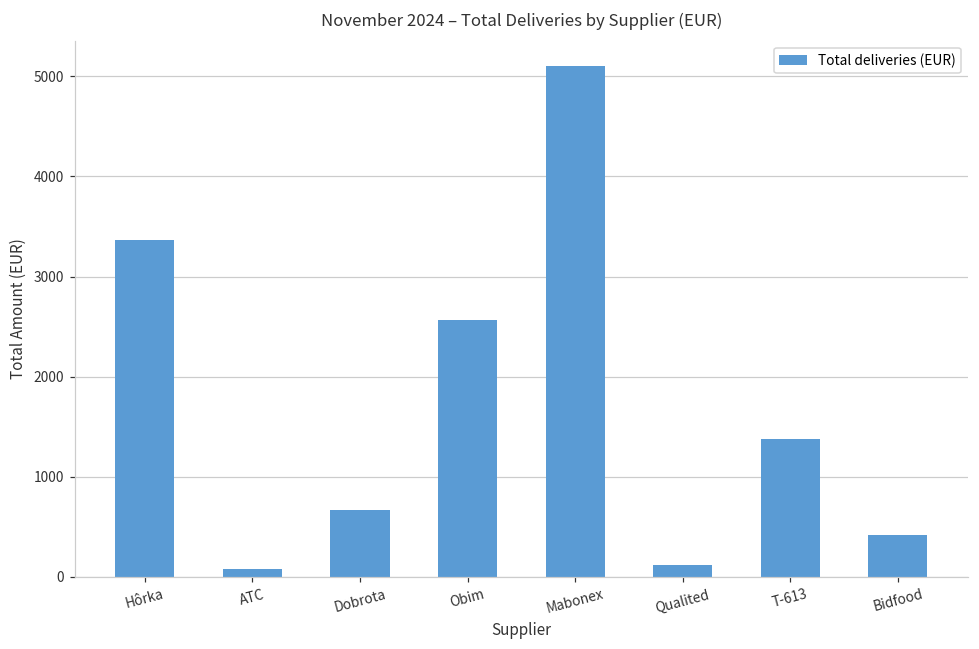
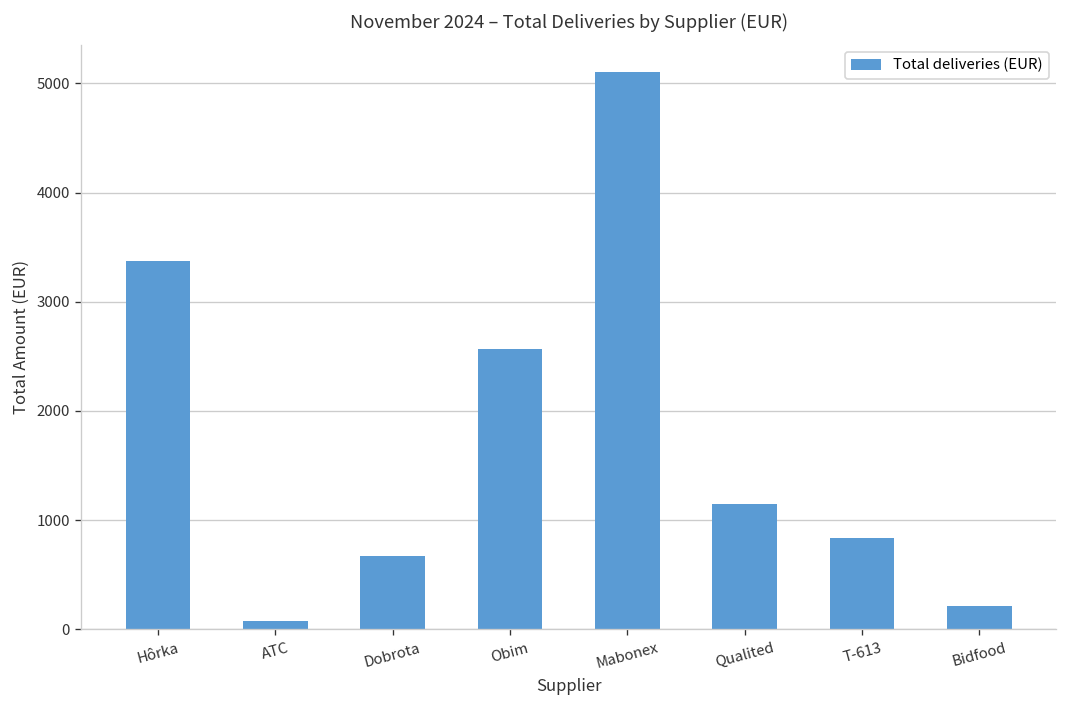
  {
    "Hôrka": 3400,
    "ATC": 100,
    "Dobrota": 700,
    "Obim": 2600,
    "Mabonex": 5100,
-   "Qualited": 100,
-   "T-613": 1400,
-   "Bidfood": 400
+   "Qualited": 1200,
+   "T-613": 800,
+   "Bidfood": 200
  }
